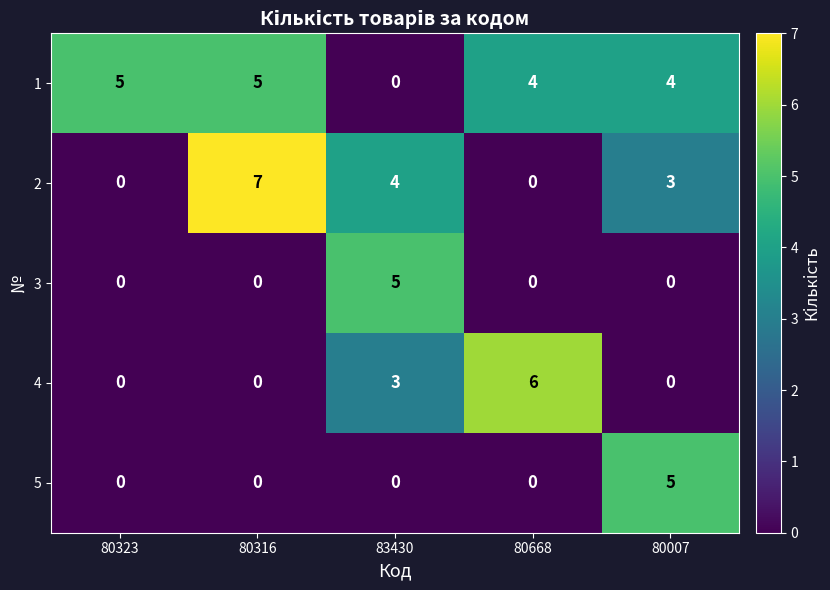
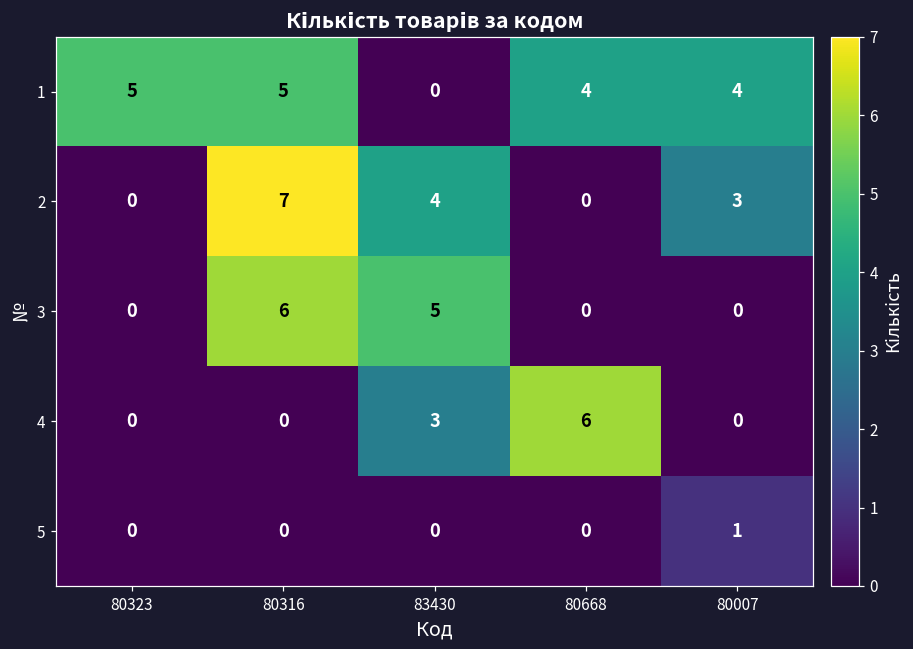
  {
    "1": {
      "80323": 5,
      "80316": 5,
      "83430": 0,
      "80668": 4,
      "80007": 4
    },
    "2": {
      "80323": 0,
      "80316": 7,
      "83430": 4,
      "80668": 0,
      "80007": 3
    },
    "3": {
      "80323": 0,
-     "80316": 0,
+     "80316": 6,
      "83430": 5,
      "80668": 0,
      "80007": 0
    },
    "4": {
      "80323": 0,
      "80316": 0,
      "83430": 3,
      "80668": 6,
      "80007": 0
    },
    "5": {
      "80323": 0,
      "80316": 0,
      "83430": 0,
      "80668": 0,
-     "80007": 5
+     "80007": 1
    }
  }
